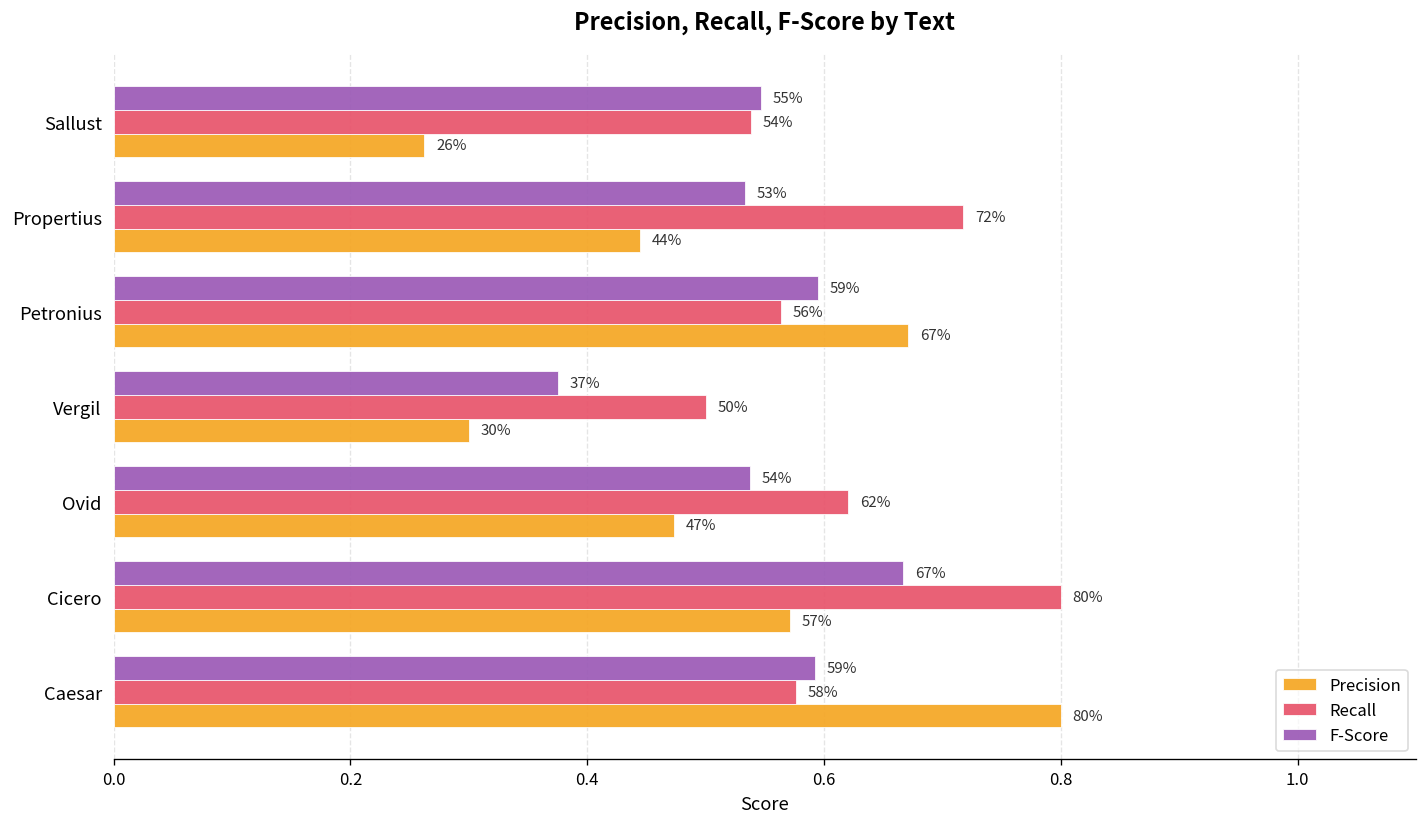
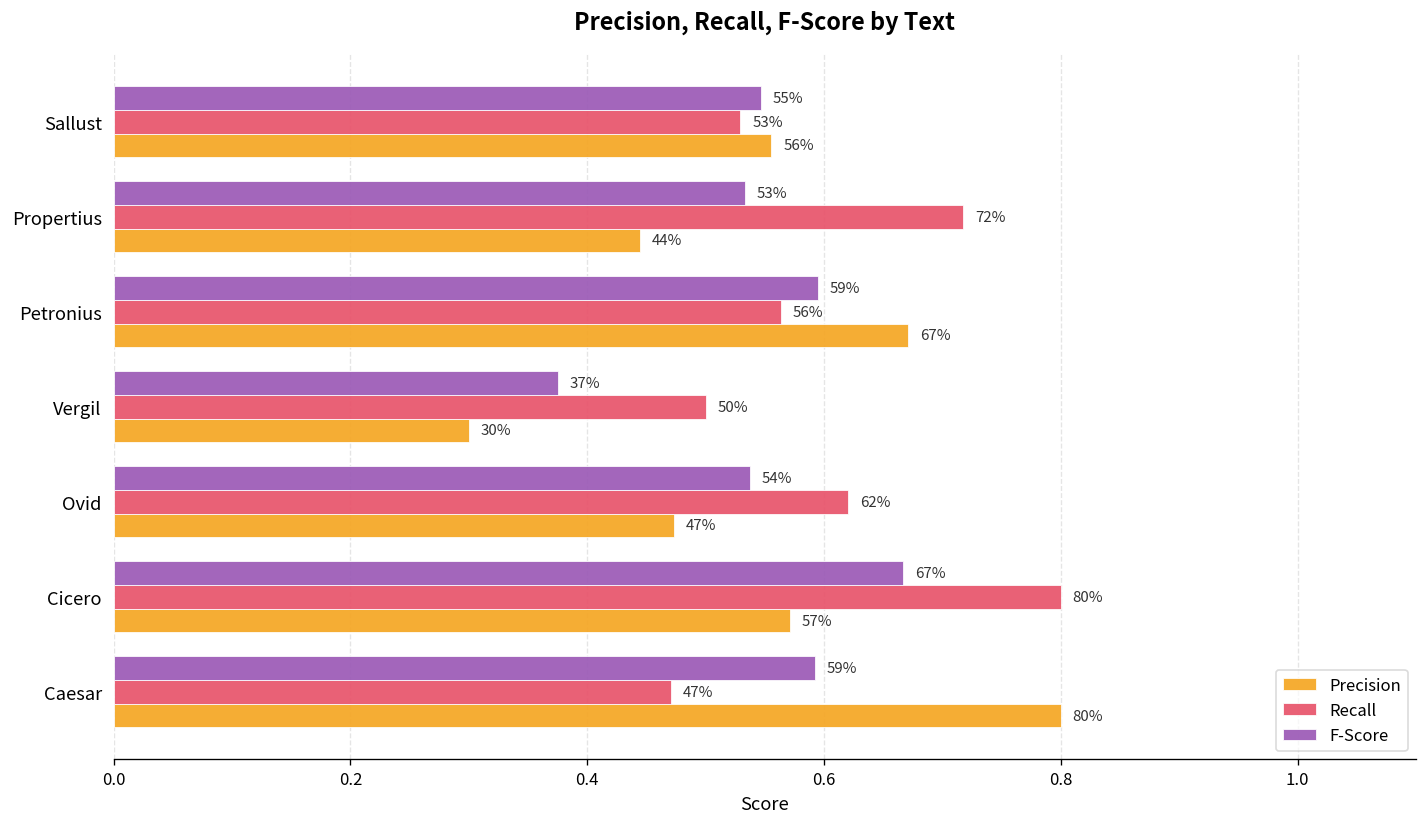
  {
    "Precision": {
-     "Sallust": "26%",
+     "Sallust": "56%",
      "Propertius": "44%",
      "Petronius": "67%",
      "Vergil": "30%",
      "Ovid": "47%",
      "Cicero": "57%",
      "Caesar": "80%"
    },
    "Recall": {
-     "Sallust": "54%",
+     "Sallust": "53%",
      "Propertius": "72%",
      "Petronius": "56%",
      "Vergil": "50%",
      "Ovid": "62%",
      "Cicero": "80%",
-     "Caesar": "58%"
+     "Caesar": "47%"
    },
    "F-Score": {
      "Sallust": "55%",
      "Propertius": "53%",
      "Petronius": "59%",
      "Vergil": "37%",
      "Ovid": "54%",
      "Cicero": "67%",
      "Caesar": "59%"
    }
  }
